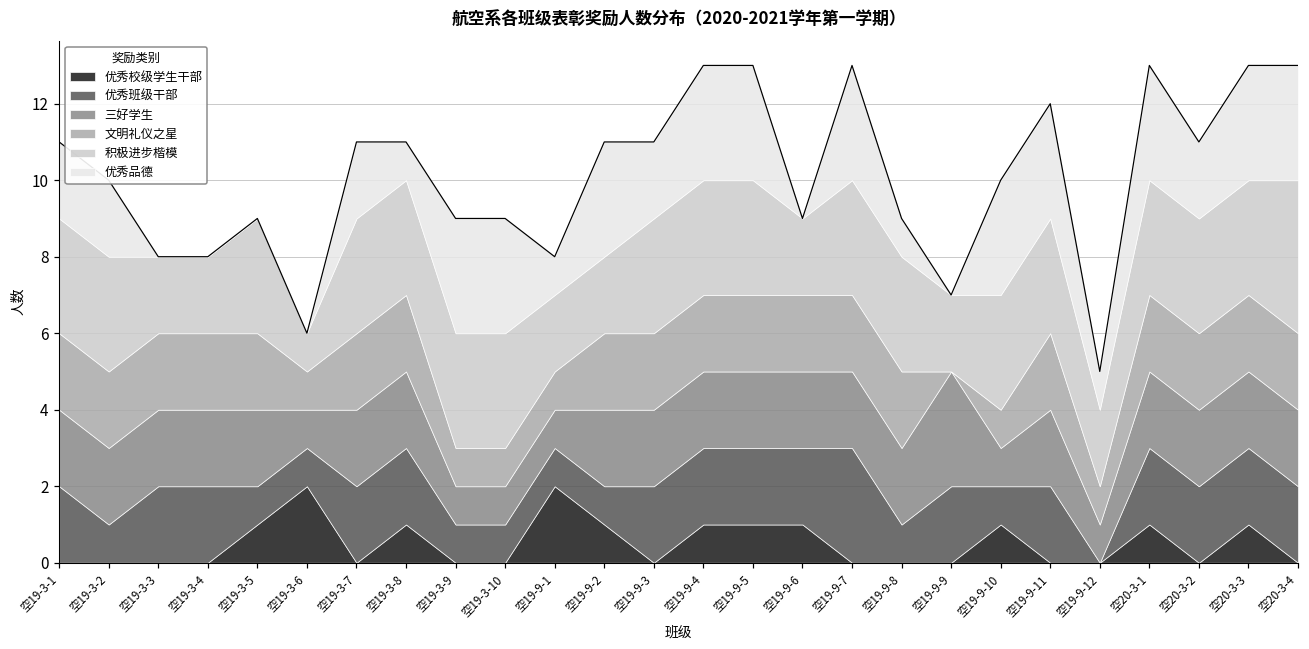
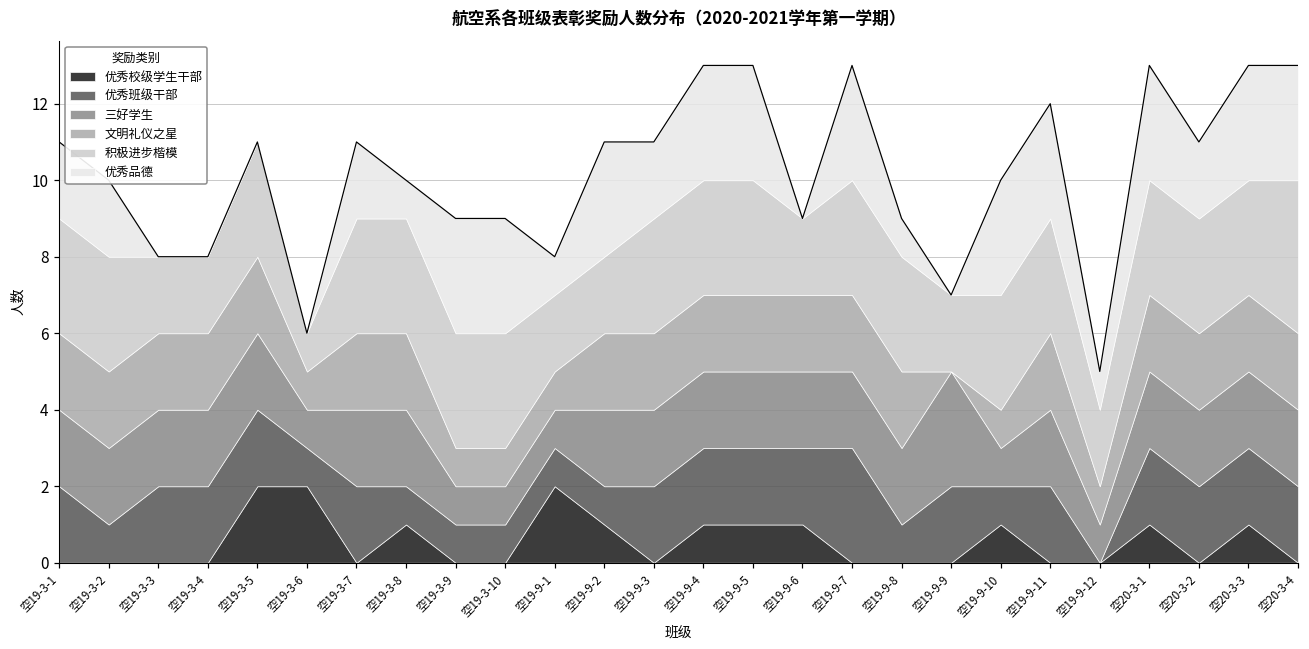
  {
    "优秀校级学生干部": {
      "空19-3-1": 0,
      "空19-3-2": 0,
      "空19-3-3": 0,
      "空19-3-4": 0,
-     "空19-3-5": 1,
+     "空19-3-5": 2,
      "空19-3-6": 2,
      "空19-3-7": 0,
      "空19-3-8": 1,
      "空19-3-9": 0,
      "空19-3-10": 0,
      "空19-9-1": 2,
      "空19-9-2": 1,
      "空19-9-3": 0,
      "空19-9-4": 1,
      "空19-9-5": 1,
      "空19-9-6": 1,
      "空19-9-7": 0,
      "空19-9-8": 0,
      "空19-9-9": 0,
      "空19-9-10": 1,
      "空19-9-11": 0,
      "空20-3-1": 1,
      "空20-3-2": 0,
      "空20-3-3": 1,
      "空20-3-4": 0
    },
    "优秀班级干部": {
-     "空19-3-5": 1,
-     "空19-3-8": 2
+     "空19-3-5": 2,
+     "空19-3-8": 1
    }
  }
